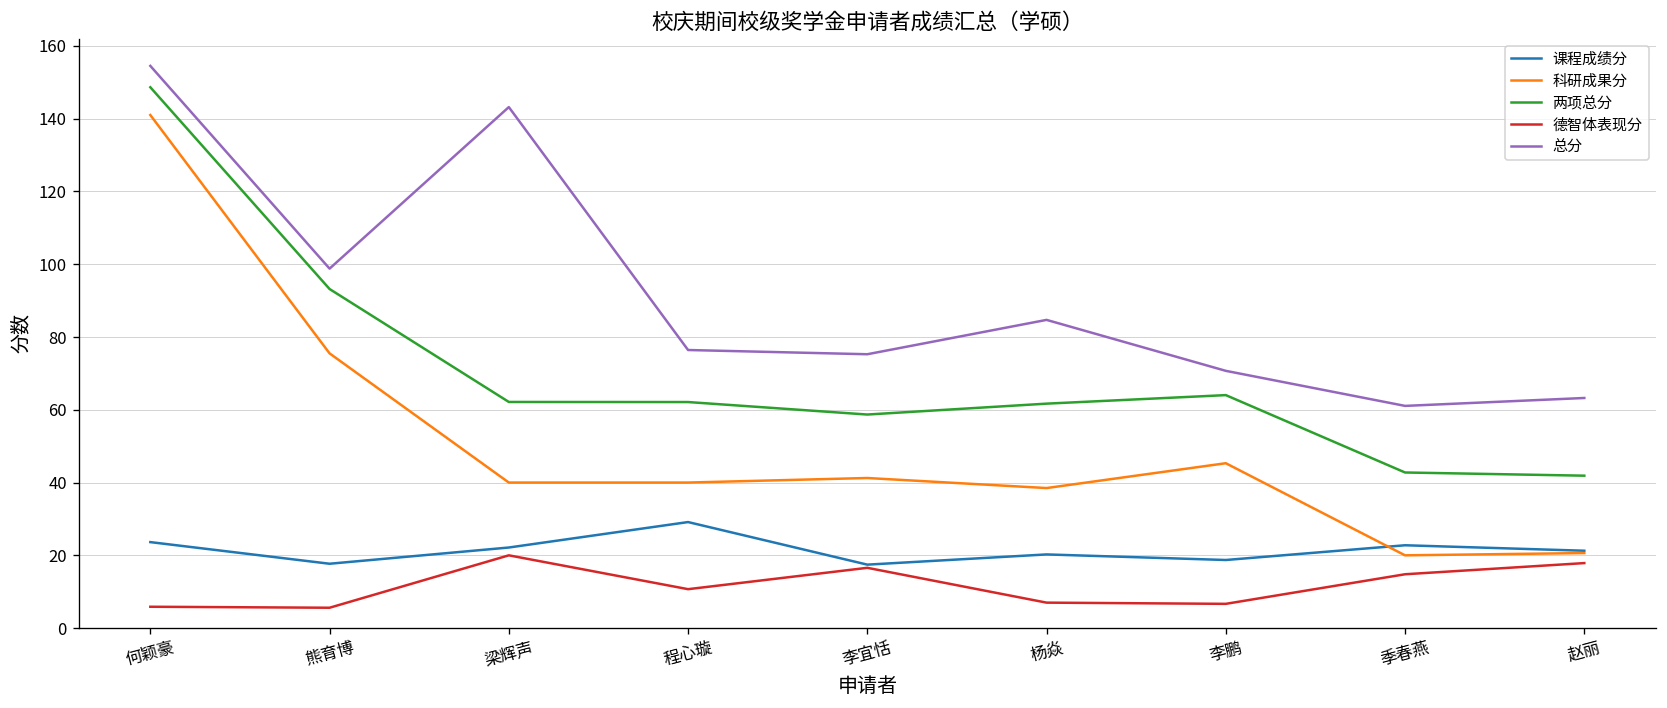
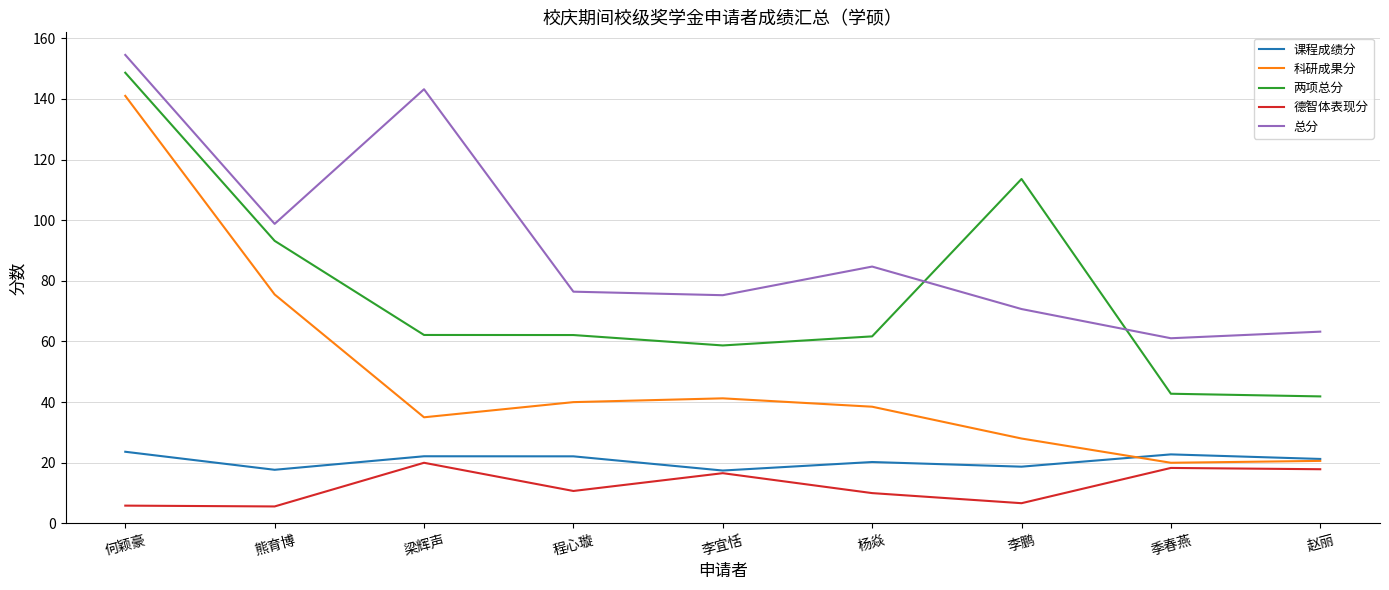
  {
    "课程成绩分": {
      "何颖豪": 24,
      "熊育博": 18,
      "梁辉声": 22,
-     "程心璇": 29,
+     "程心璇": 22,
      "李宜恬": 17,
      "杨焱": 20,
      "李鹏": 19,
      "季春燕": 23
    },
    "科研成果分": {
      "何颖豪": 141,
      "熊育博": 76,
-     "梁辉声": 40,
+     "梁辉声": 35,
      "程心璇": 40,
      "李宜恬": 41,
      "杨焱": 38,
-     "李鹏": 45,
+     "李鹏": 28,
      "季春燕": 20
    },
    "两项总分": {
      "何颖豪": 149,
      "熊育博": 93,
      "梁辉声": 62,
      "程心璇": 62,
      "李宜恬": 59,
      "杨焱": 62,
-     "李鹏": 64,
+     "李鹏": 114,
      "季春燕": 43,
      "赵丽": 42
    },
    "德智体表现分": {
      "何颖豪": 6,
      "熊育博": 6,
      "梁辉声": 20,
      "程心璇": 11,
      "李宜恬": 17,
-     "杨焱": 7,
+     "杨焱": 10,
      "李鹏": 7,
-     "季春燕": 15,
+     "季春燕": 18,
      "赵丽": 18
    },
    "总分": {
      "何颖豪": 155,
      "熊育博": 99,
      "梁辉声": 143,
      "程心璇": 76,
      "李宜恬": 75,
      "杨焱": 85,
      "李鹏": 71,
      "季春燕": 61,
      "赵丽": 63
    }
  }
